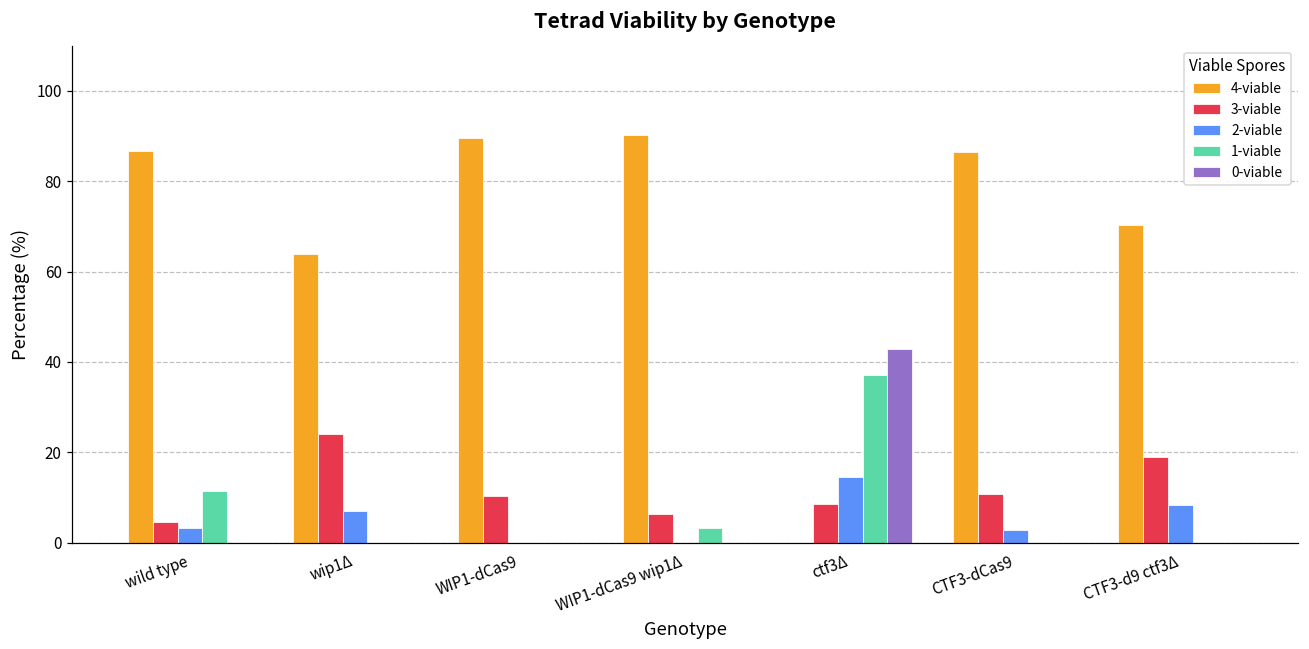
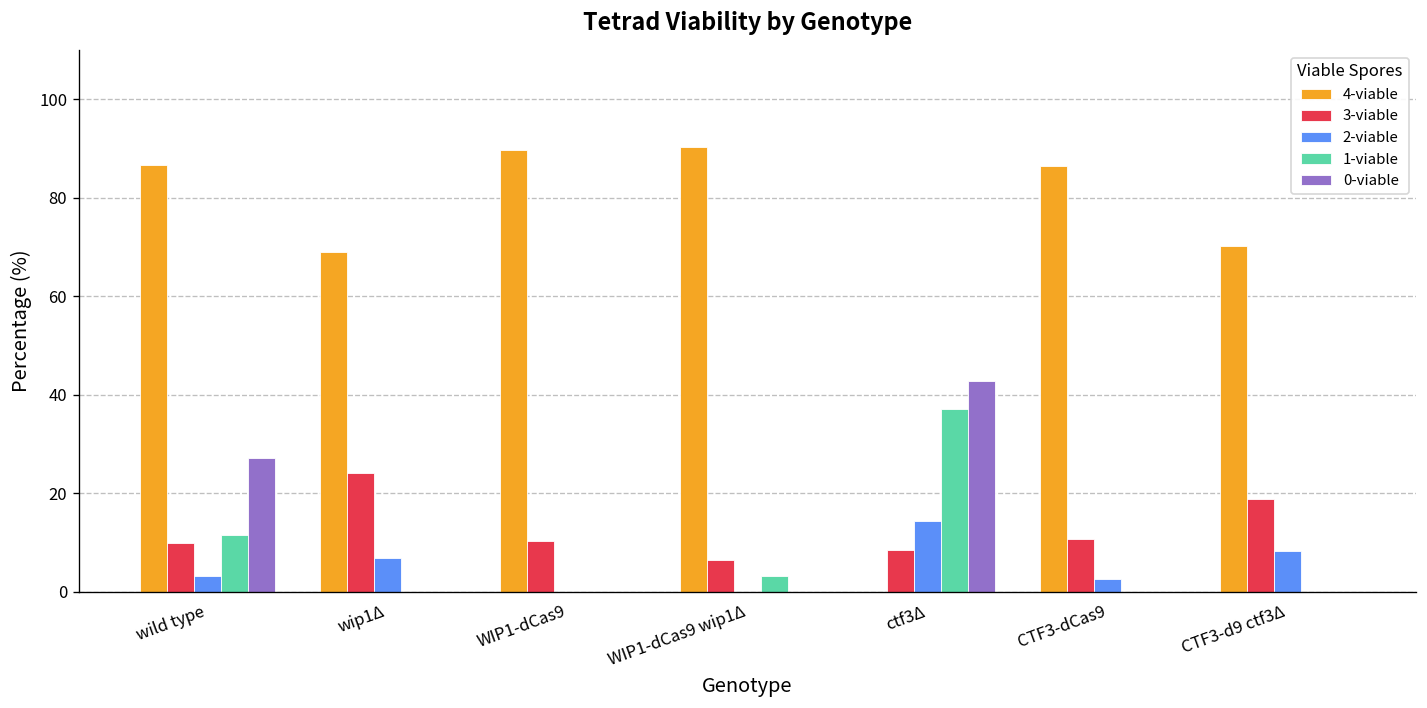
  {
    "4-viable": {
      "wild type": 87,
-     "wip1Δ": 64,
+     "wip1Δ": 69,
      "WIP1-dCas9": 90,
      "WIP1-dCas9 wip1Δ": 90,
      "ctf3Δ": 0,
      "CTF3-dCas9": 86,
      "CTF3-d9 ctf3Δ": 70
    },
    "3-viable": {
-     "wild type": 5,
+     "wild type": 10,
      "wip1Δ": 24,
      "WIP1-dCas9": 10,
      "WIP1-dCas9 wip1Δ": 6,
      "ctf3Δ": 9,
      "CTF3-dCas9": 11,
      "CTF3-d9 ctf3Δ": 19
    },
    "2-viable": {
      "wild type": 3,
      "wip1Δ": 7,
      "WIP1-dCas9": 0,
      "WIP1-dCas9 wip1Δ": 0,
      "ctf3Δ": 14,
      "CTF3-dCas9": 3,
      "CTF3-d9 ctf3Δ": 8
    },
    "1-viable": {
      "wild type": 12,
      "wip1Δ": 0,
      "WIP1-dCas9": 0,
      "WIP1-dCas9 wip1Δ": 3,
      "ctf3Δ": 37,
      "CTF3-dCas9": 0,
      "CTF3-d9 ctf3Δ": 0
    },
    "0-viable": {
-     "wild type": 0,
+     "wild type": 27,
      "wip1Δ": 0,
      "WIP1-dCas9": 0,
      "WIP1-dCas9 wip1Δ": 0,
      "ctf3Δ": 43,
      "CTF3-dCas9": 0,
      "CTF3-d9 ctf3Δ": 0
    }
  }
